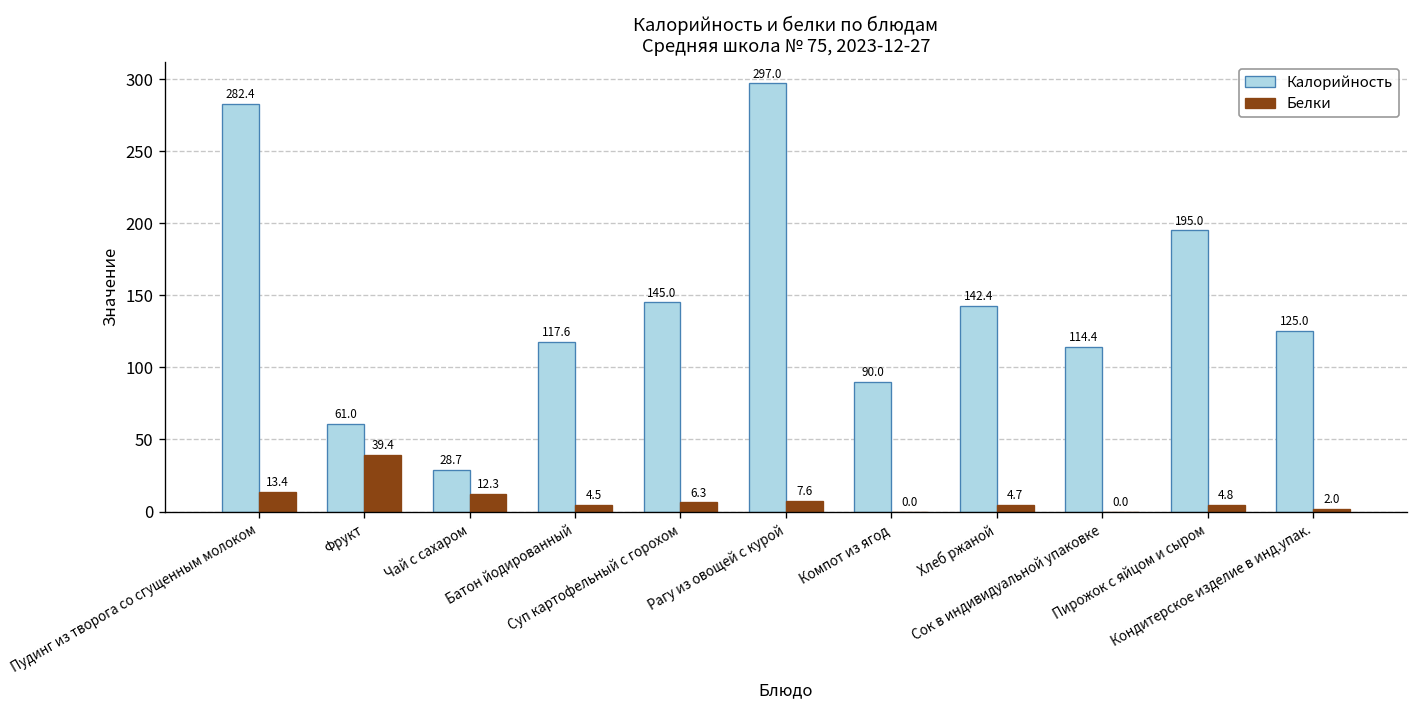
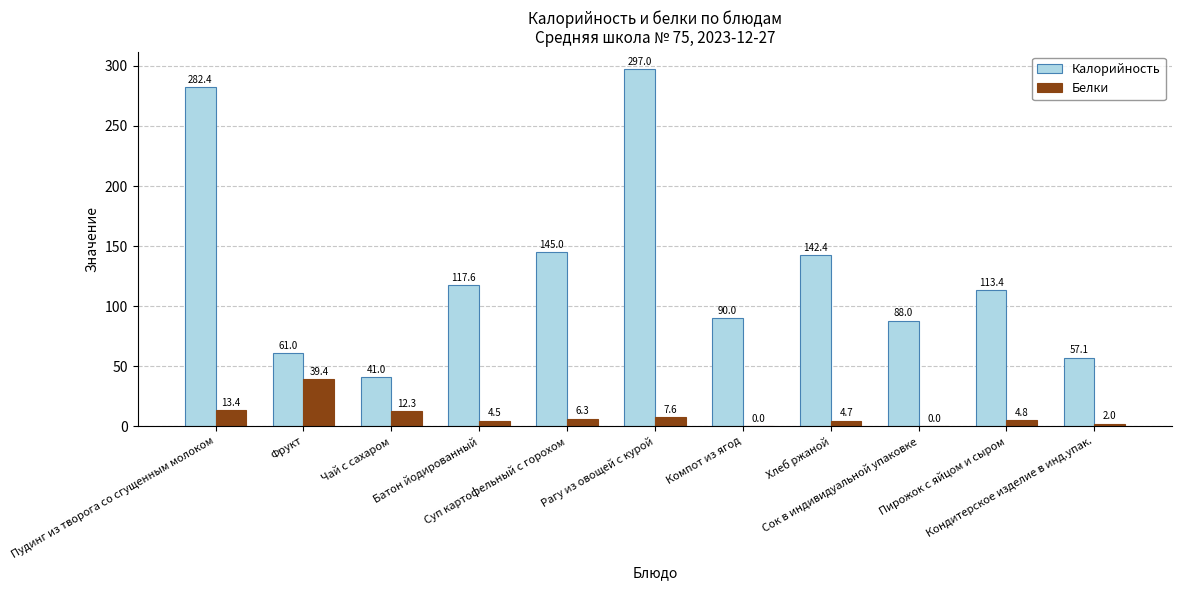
  {
    "Калорийность": {
      "Пудинг из творога со сгущенным молоком": 282.4,
      "Фрукт": 61.0,
-     "Чай с сахаром": 28.7,
+     "Чай с сахаром": 41.0,
      "Батон йодированный": 117.6,
      "Суп картофельный с горохом": 145.0,
      "Рагу из овощей с курой": 297.0,
      "Компот из ягод": 90.0,
      "Хлеб ржаной": 142.4,
-     "Сок в индивидуальной упаковке": 114.4,
-     "Пирожок с яйцом и сыром": 195.0,
-     "Кондитерское изделие в инд.упак.": 125.0
+     "Сок в индивидуальной упаковке": 88.0,
+     "Пирожок с яйцом и сыром": 113.4,
+     "Кондитерское изделие в инд.упак.": 57.1
    },
    "Белки": {
      "Пудинг из творога со сгущенным молоком": 13.4,
      "Фрукт": 39.4,
      "Чай с сахаром": 12.3,
      "Батон йодированный": 4.5,
      "Суп картофельный с горохом": 6.3,
      "Рагу из овощей с курой": 7.6,
      "Компот из ягод": 0.0,
      "Хлеб ржаной": 4.7,
      "Сок в индивидуальной упаковке": 0.0,
      "Пирожок с яйцом и сыром": 4.8,
      "Кондитерское изделие в инд.упак.": 2.0
    }
  }
